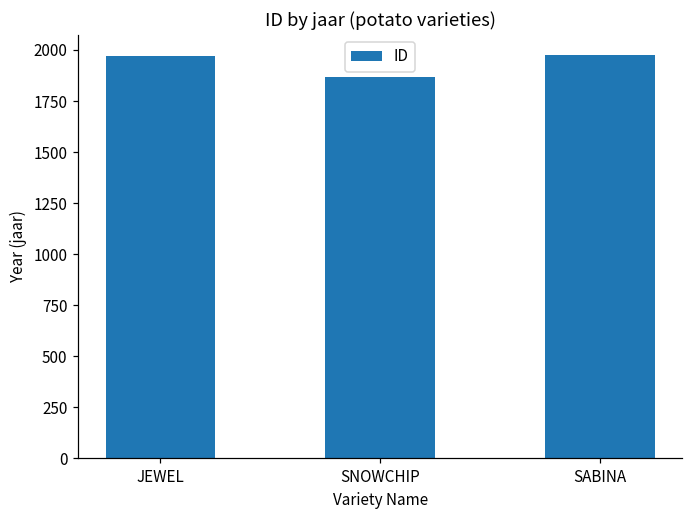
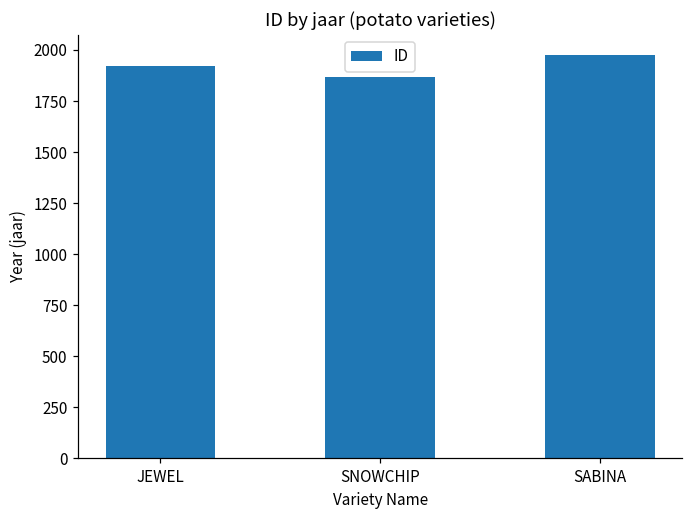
  {
-   "JEWEL": 1970,
+   "JEWEL": 1920,
    "SNOWCHIP": 1870,
    "SABINA": 1980
  }
